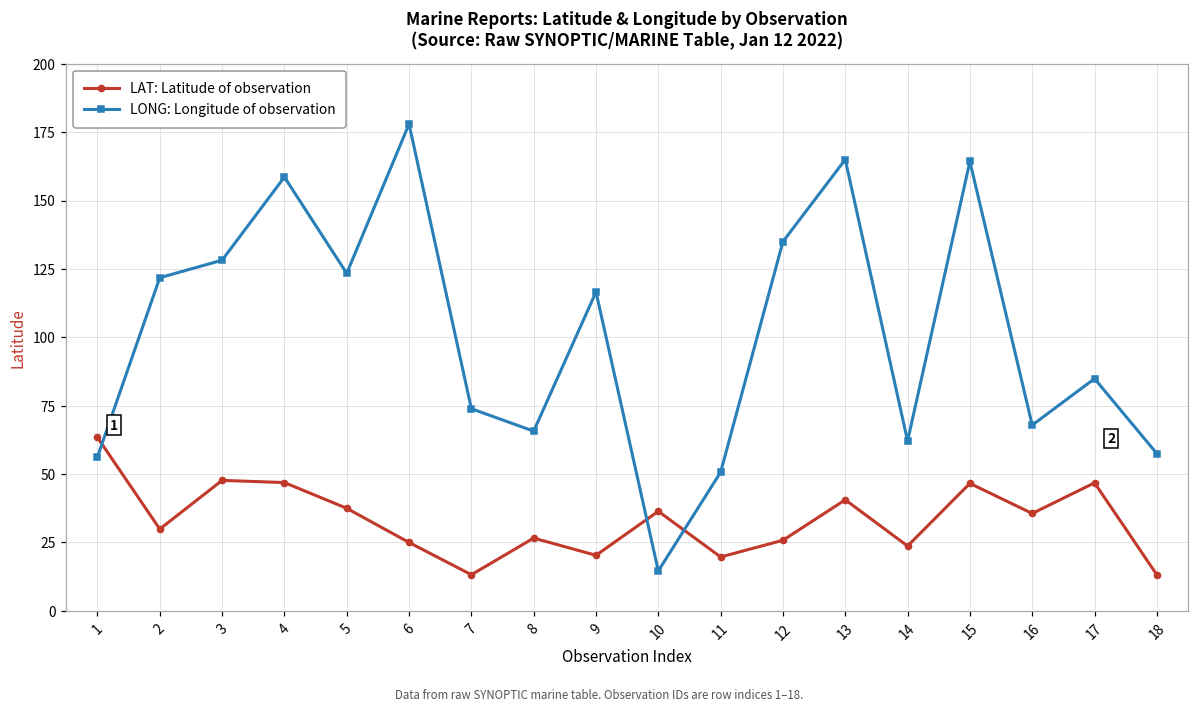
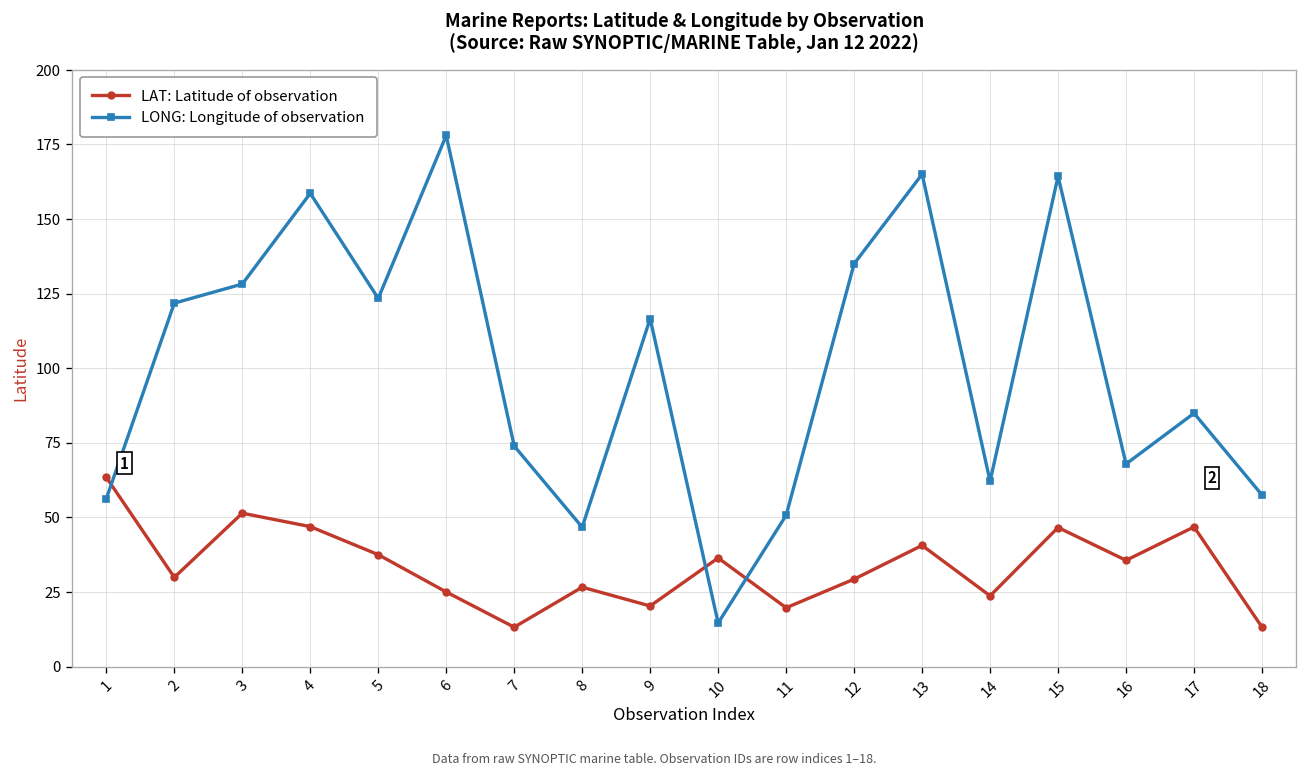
  {
    "LAT: Latitude of observation": {
      "2": 30,
-     "3": 48,
+     "3": 51,
      "4": 47,
      "5": 38,
      "6": 25,
      "7": 13,
      "8": 27,
      "9": 20,
      "10": 36,
      "11": 20,
-     "12": 26,
+     "12": 29,
      "13": 41,
      "14": 24,
      "15": 47,
      "16": 36,
      "17": 47,
      "18": 13
    },
    "LONG: Longitude of observation": {
      "1": 56,
      "2": 122,
      "3": 128,
      "4": 159,
      "5": 123,
      "6": 178,
      "7": 74,
-     "8": 66,
+     "8": 47,
      "9": 117,
      "10": 15,
      "11": 51,
      "12": 135,
      "13": 165,
      "14": 62,
      "15": 164,
      "16": 68,
      "17": 85,
      "18": 58
    }
  }
